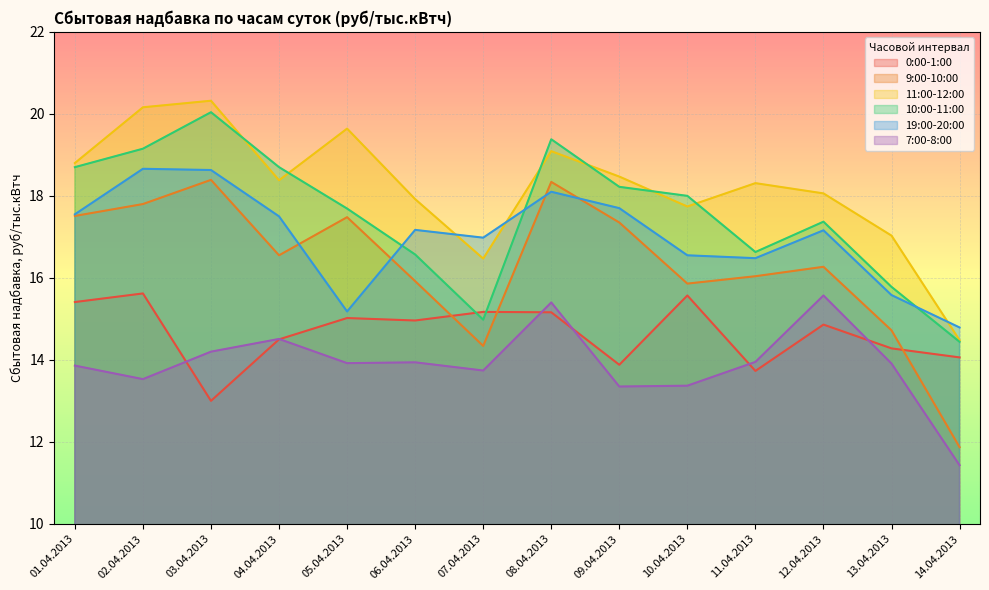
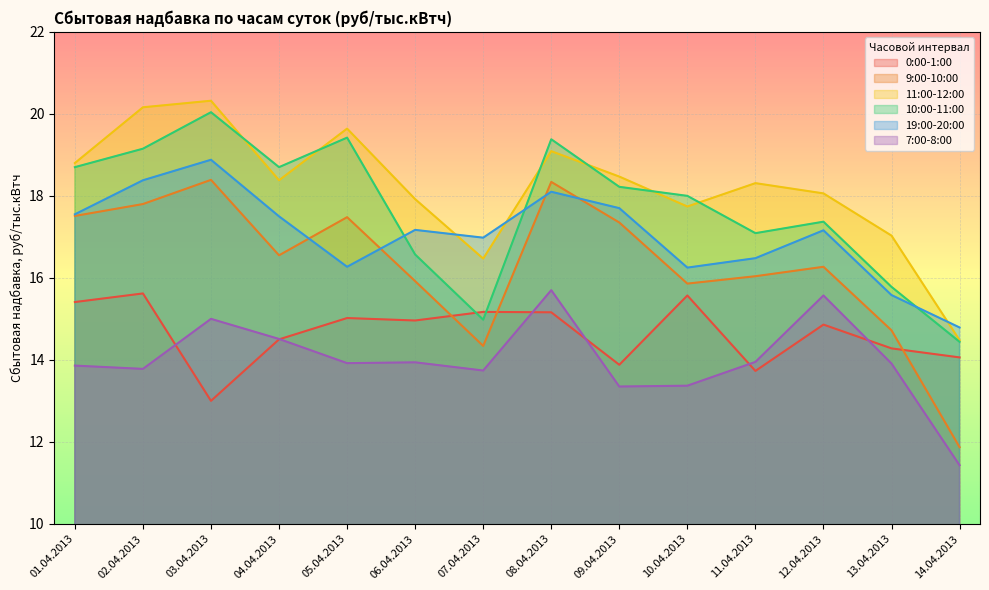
  {
    "10:00-11:00": {
      "01.04.2013": 18.7,
      "02.04.2013": 19.2,
      "03.04.2013": 20.0,
      "04.04.2013": 18.7,
-     "05.04.2013": 17.7,
+     "05.04.2013": 19.4,
      "06.04.2013": 16.6,
      "07.04.2013": 15.0,
      "08.04.2013": 19.4,
      "09.04.2013": 18.2,
      "10.04.2013": 18.0,
-     "11.04.2013": 16.6,
+     "11.04.2013": 17.1,
      "12.04.2013": 17.4,
      "13.04.2013": 15.8
    },
    "19:00-20:00": {
-     "02.04.2013": 18.7,
-     "03.04.2013": 18.6,
+     "02.04.2013": 18.4,
+     "03.04.2013": 18.9,
      "04.04.2013": 17.5,
-     "05.04.2013": 15.2,
+     "05.04.2013": 16.3,
      "06.04.2013": 17.2,
      "07.04.2013": 17.0,
      "08.04.2013": 18.1,
      "09.04.2013": 17.7,
-     "10.04.2013": 16.6,
+     "10.04.2013": 16.3,
      "11.04.2013": 16.5,
      "12.04.2013": 17.2,
      "13.04.2013": 15.6,
      "14.04.2013": 14.8
    },
    "7:00-8:00": {
      "01.04.2013": 13.9,
-     "02.04.2013": 13.5,
-     "03.04.2013": 14.2,
+     "02.04.2013": 13.8,
+     "03.04.2013": 15.0,
      "05.04.2013": 13.9,
      "06.04.2013": 13.9,
      "07.04.2013": 13.7,
-     "08.04.2013": 15.4,
+     "08.04.2013": 15.7,
      "09.04.2013": 13.4,
      "10.04.2013": 13.4,
      "11.04.2013": 14.0,
      "12.04.2013": 15.6,
      "13.04.2013": 13.9,
      "14.04.2013": 11.4
    }
  }
